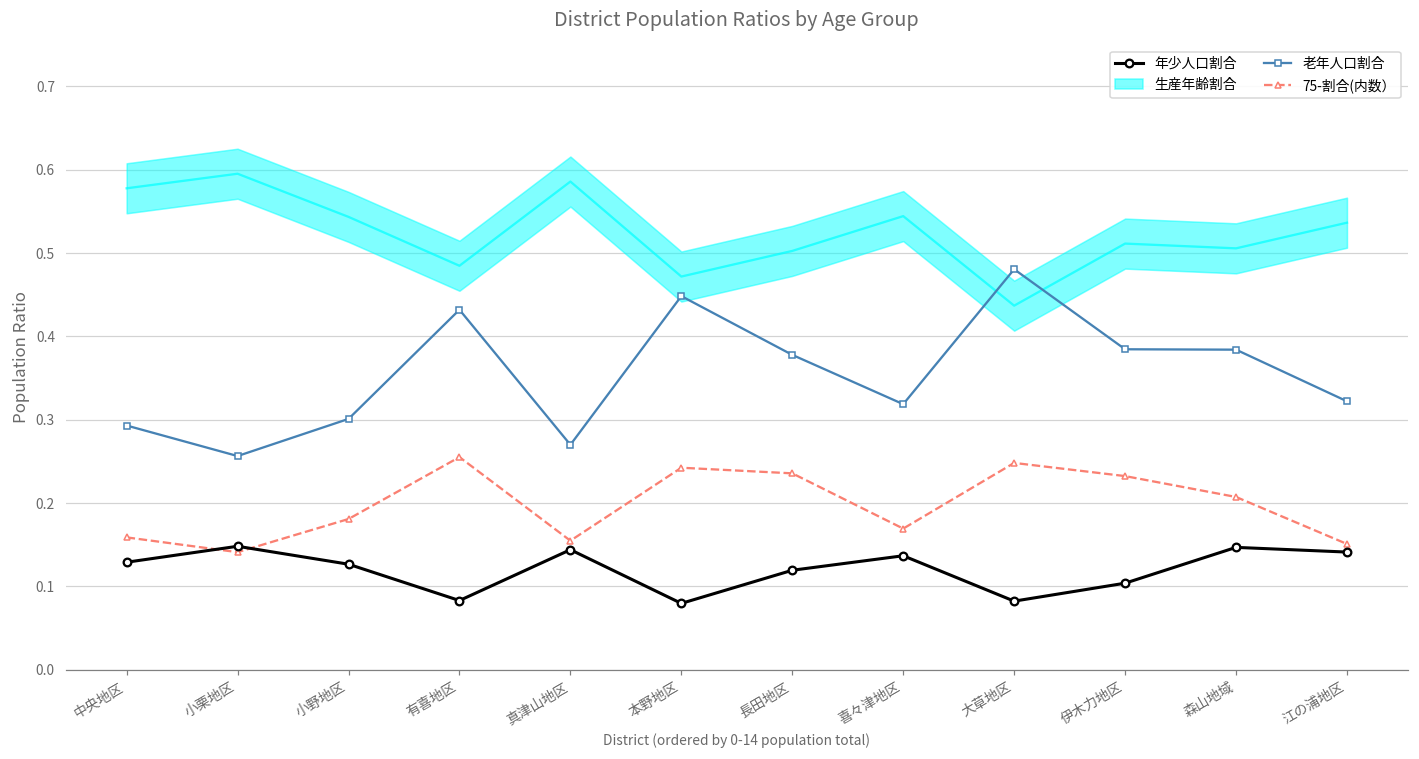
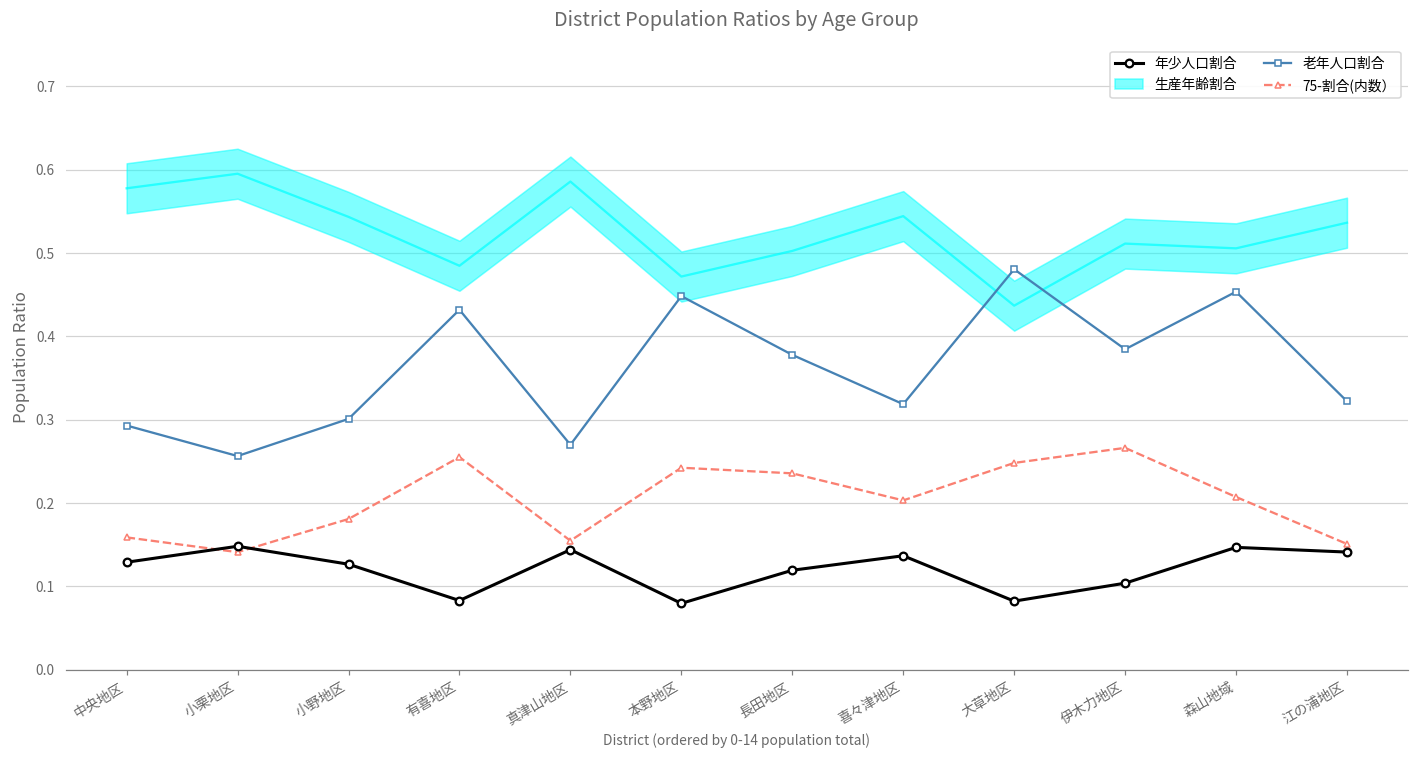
  {
    "年少人口割合": {
      "中央地区": 0.13,
      "小栗地区": 0.15,
      "小野地区": 0.13,
      "有喜地区": 0.08,
      "真津山地区": 0.14,
      "本野地区": 0.08,
      "長田地区": 0.12,
      "喜々津地区": 0.14,
      "大草地区": 0.08,
      "伊木力地区": 0.10,
      "森山地域": 0.15,
      "江の浦地区": 0.14
    },
    "老年人口割合": {
      "中央地区": 0.29,
      "小栗地区": 0.26,
      "小野地区": 0.30,
      "有喜地区": 0.43,
      "真津山地区": 0.27,
      "本野地区": 0.45,
      "長田地区": 0.38,
      "喜々津地区": 0.32,
      "大草地区": 0.48,
      "伊木力地区": 0.38,
-     "森山地域": 0.38,
+     "森山地域": 0.45,
      "江の浦地区": 0.32
    },
    "75-割合(内数）": {
      "中央地区": 0.16,
      "小栗地区": 0.14,
      "小野地区": 0.18,
      "有喜地区": 0.26,
      "真津山地区": 0.15,
      "本野地区": 0.24,
      "長田地区": 0.24,
-     "喜々津地区": 0.17,
+     "喜々津地区": 0.20,
      "大草地区": 0.25,
-     "伊木力地区": 0.23,
+     "伊木力地区": 0.27,
      "森山地域": 0.21,
      "江の浦地区": 0.15
    }
  }
